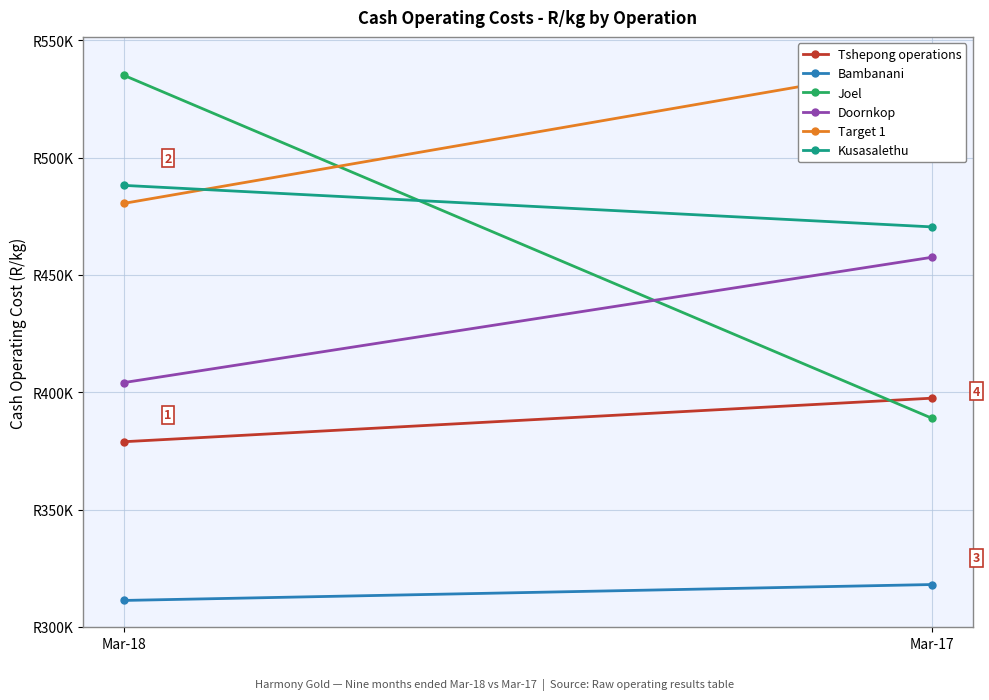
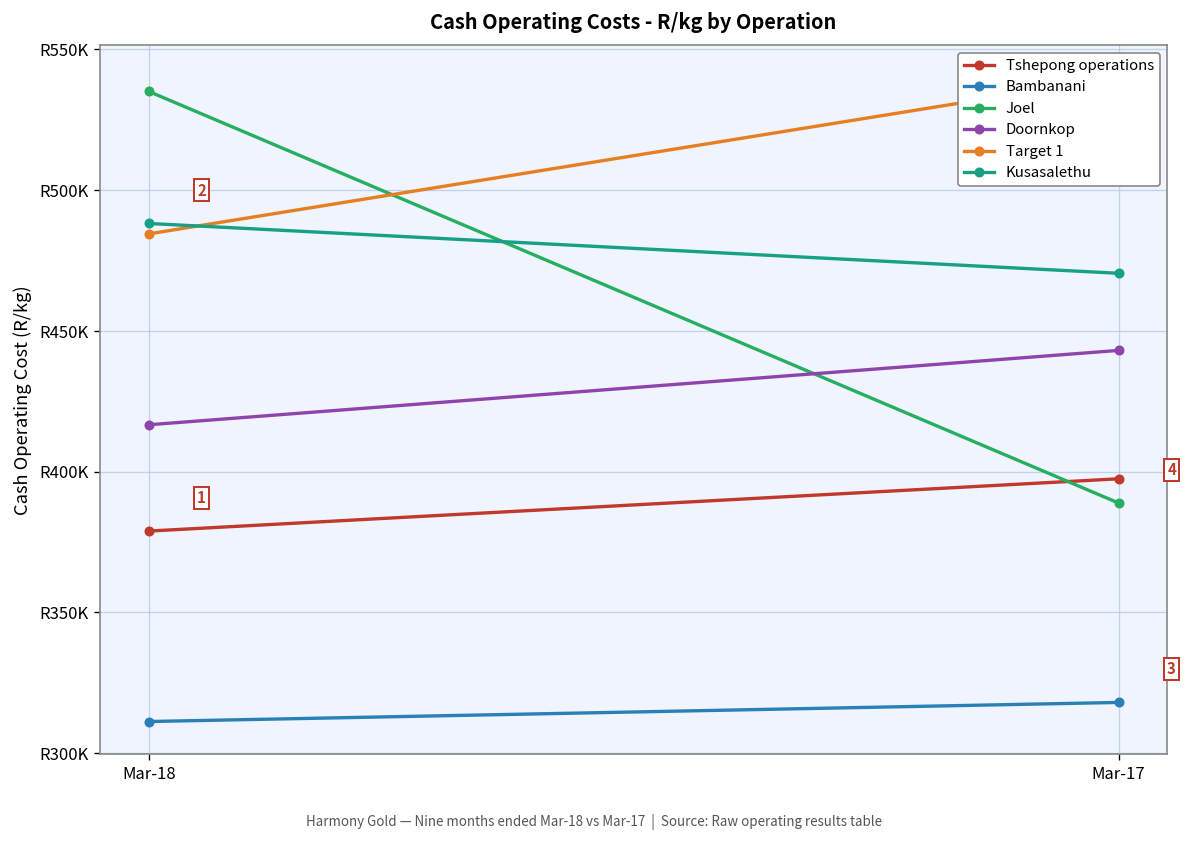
  {
    "Tshepong operations": {
      "Mar-18": "R379000",
      "Mar-17": "R397000"
    },
    "Bambanani": {
      "Mar-18": "R311000",
      "Mar-17": "R318000"
    },
    "Doornkop": {
-     "Mar-18": "R404000",
-     "Mar-17": "R458000"
+     "Mar-18": "R417000",
+     "Mar-17": "R443000"
    },
    "Target 1": {
-     "Mar-18": "R480000"
+     "Mar-18": "R484000"
    }
  }
